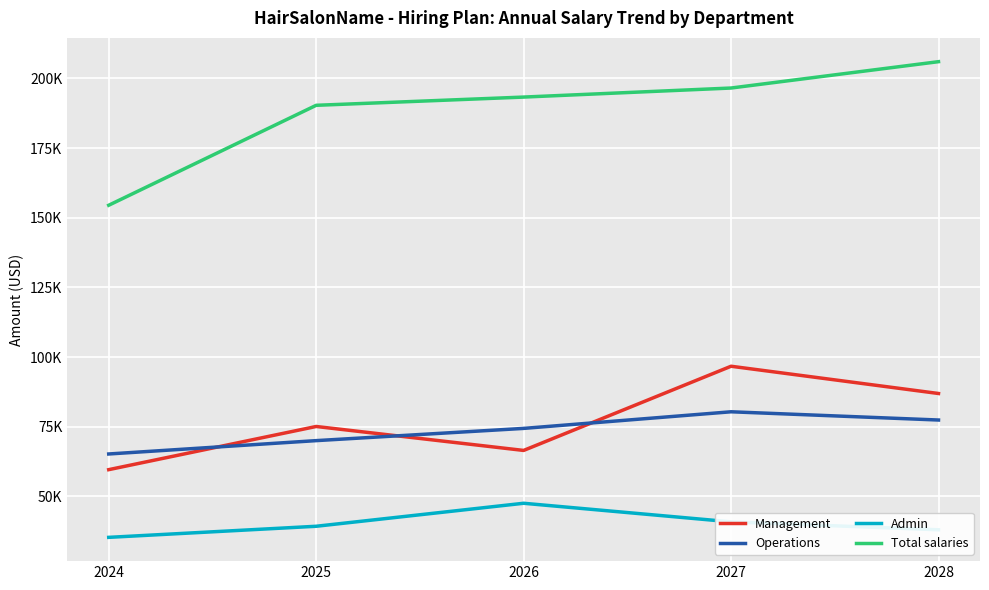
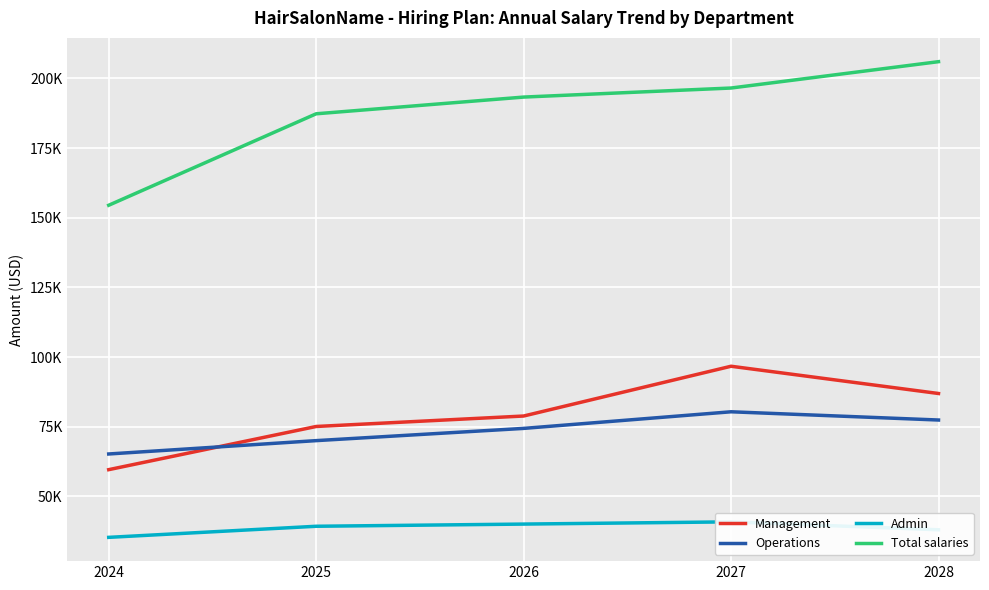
  {
    "Management": {
      "2024": 60000,
      "2025": 75000,
-     "2026": 66000,
+     "2026": 79000,
      "2027": 97000,
      "2028": 87000
    },
    "Operations": {
      "2024": 65000,
      "2025": 70000,
      "2026": 74000,
      "2027": 80000,
      "2028": 77000
    },
    "Admin": {
      "2024": 35000,
      "2025": 39000,
-     "2026": 48000
+     "2026": 40000
    },
    "Total salaries": {
      "2024": 154000,
-     "2025": 190000,
+     "2025": 187000,
      "2026": 193000,
      "2027": 197000,
      "2028": 206000
    }
  }
